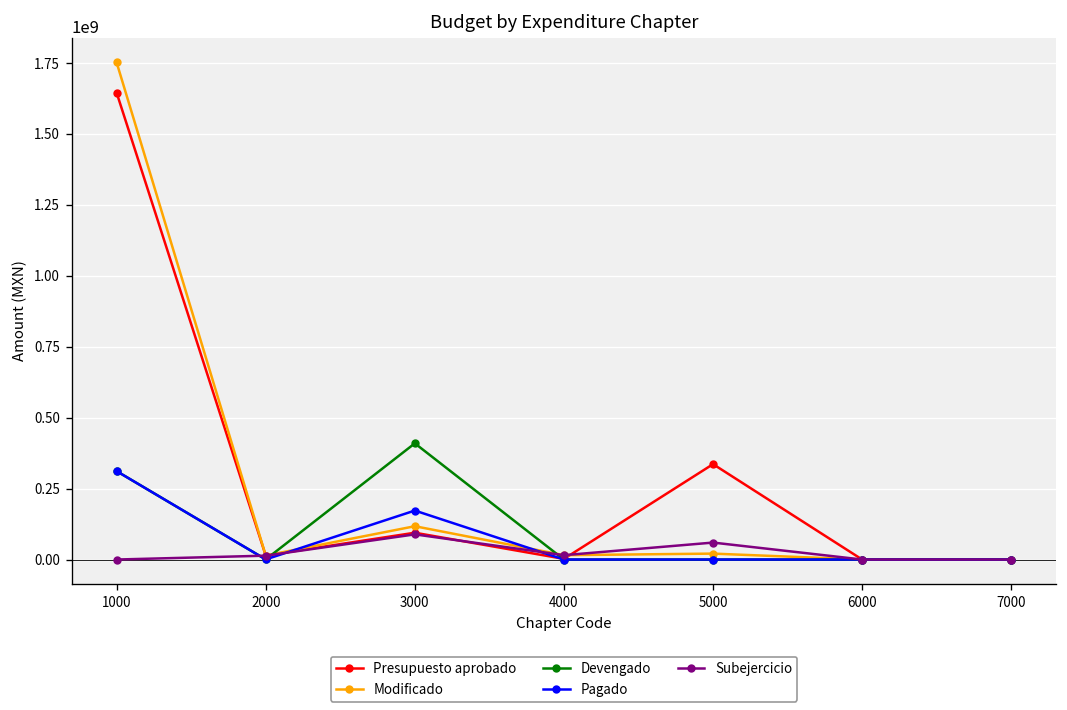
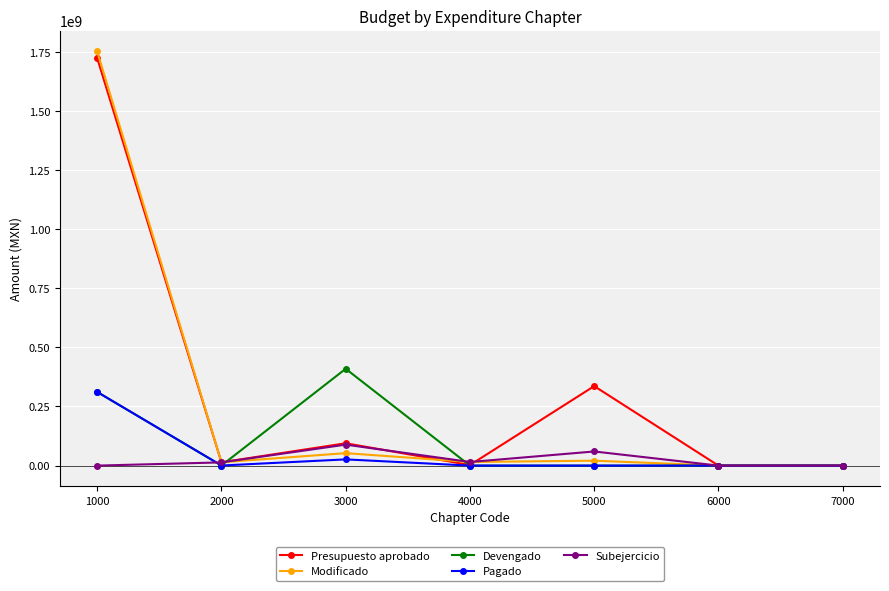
  {
    "Presupuesto aprobado": {
-     "1000": 1650000000,
+     "1000": 1720000000,
      "5000": 340000000
    },
    "Modificado": {
      "1000": 1750000000,
-     "3000": 120000000,
+     "3000": 50000000,
      "5000": 20000000
    },
    "Devengado": {
      "3000": 410000000
    },
    "Pagado": {
-     "3000": 170000000
+     "3000": 30000000
    },
    "Subejercicio": {
      "1000": 0,
      "5000": 60000000
    }
  }
